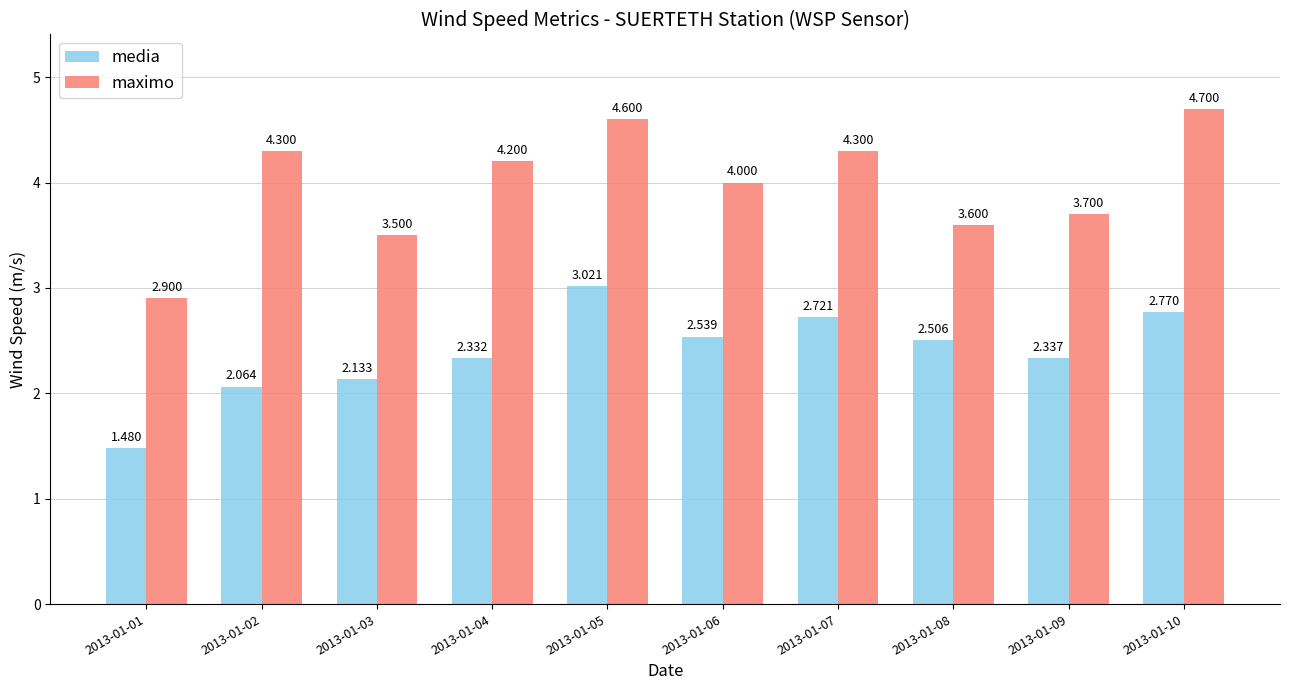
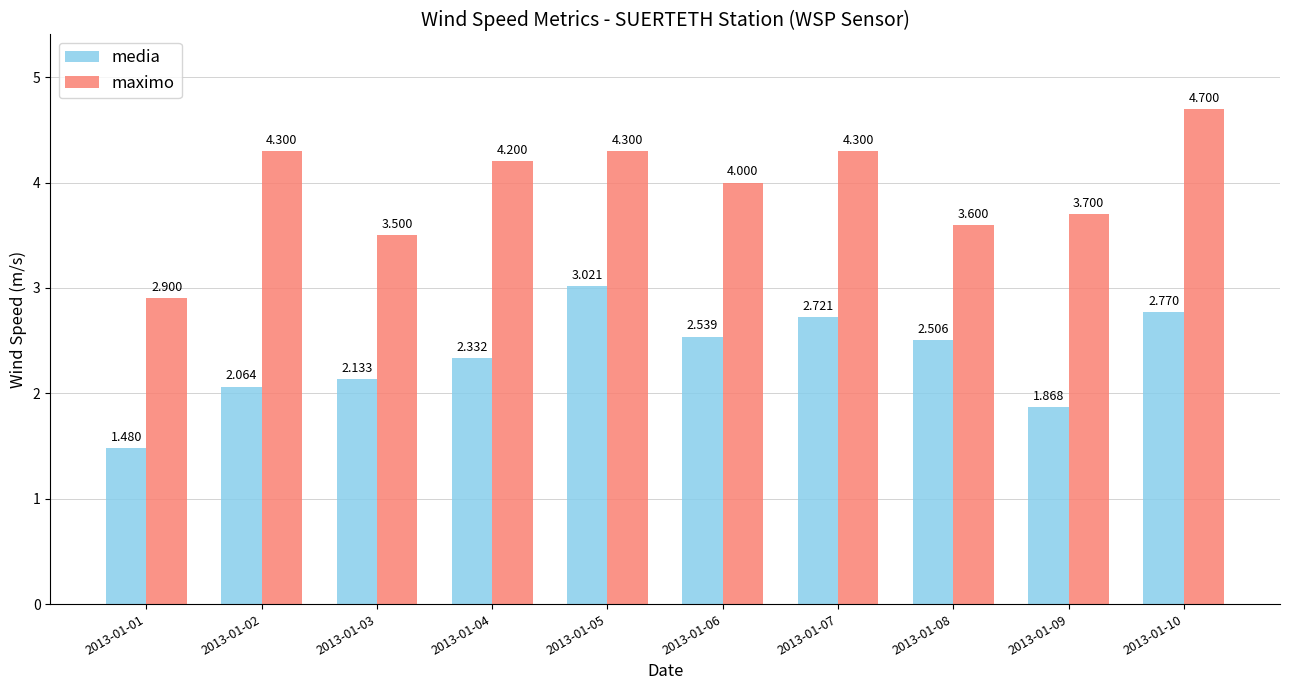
  {
    "media": {
      "2013-01-01": 1.480,
      "2013-01-02": 2.064,
      "2013-01-03": 2.133,
      "2013-01-04": 2.332,
      "2013-01-05": 3.021,
      "2013-01-06": 2.539,
      "2013-01-07": 2.721,
      "2013-01-08": 2.506,
-     "2013-01-09": 2.337,
+     "2013-01-09": 1.868,
      "2013-01-10": 2.770
    },
    "maximo": {
      "2013-01-01": 2.900,
      "2013-01-02": 4.300,
      "2013-01-03": 3.500,
      "2013-01-04": 4.200,
-     "2013-01-05": 4.600,
+     "2013-01-05": 4.300,
      "2013-01-06": 4.000,
      "2013-01-07": 4.300,
      "2013-01-08": 3.600,
      "2013-01-09": 3.700,
      "2013-01-10": 4.700
    }
  }
